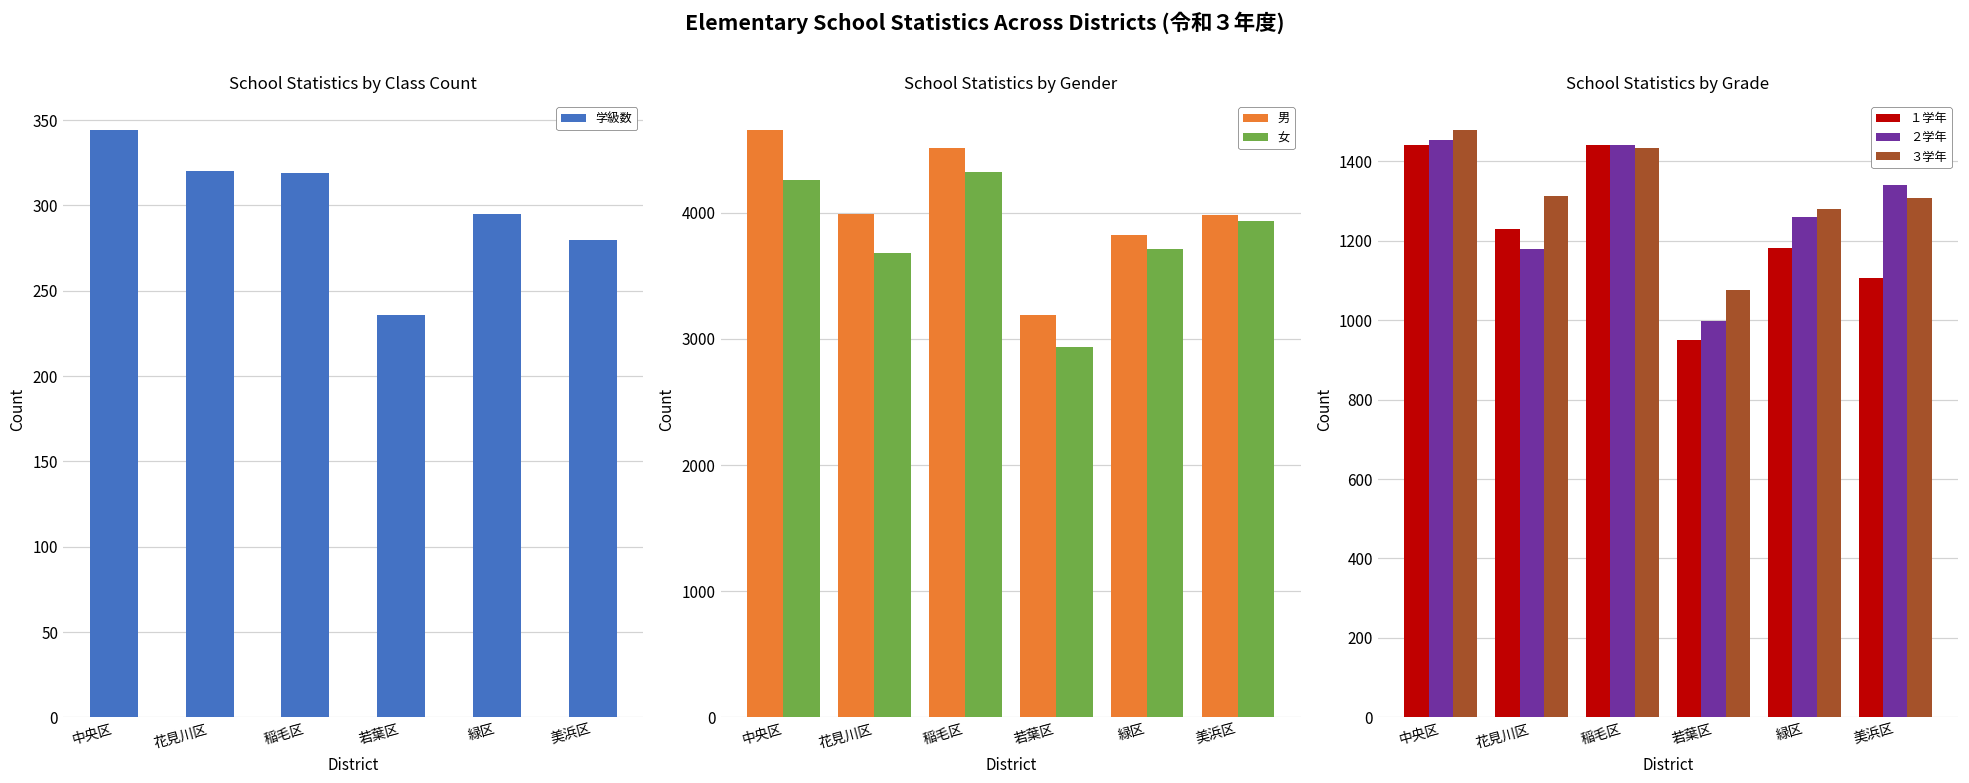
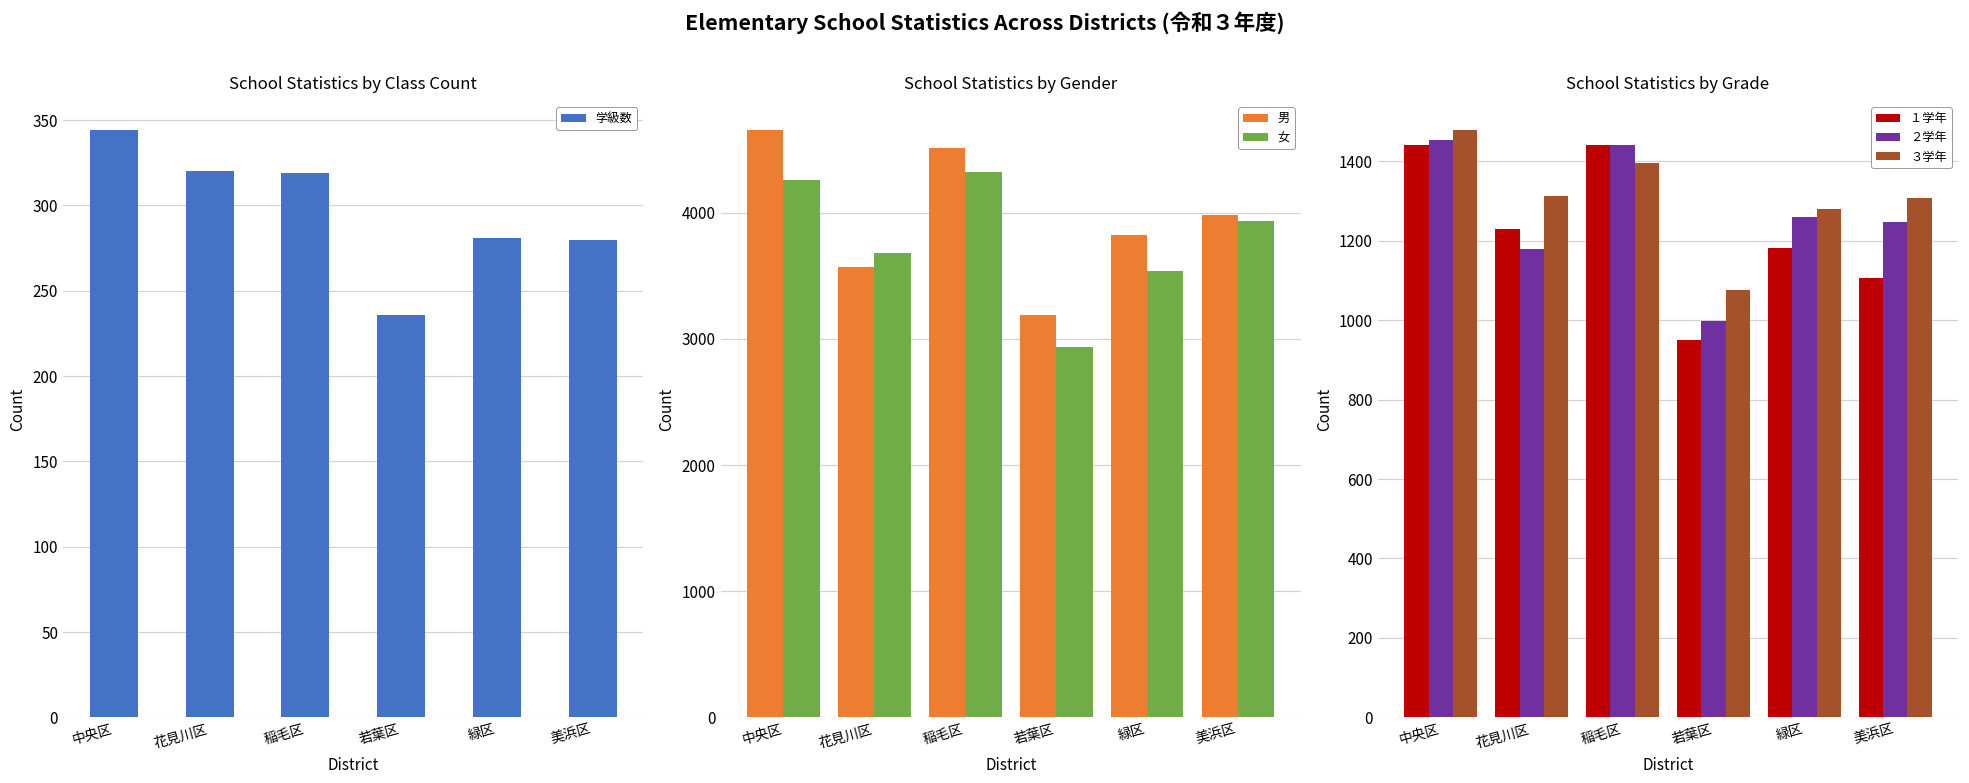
  {
    "School Statistics by Class Count": {
      "中央区": 344,
      "花見川区": 320,
      "稲毛区": 319,
      "若葉区": 236,
-     "緑区": 295,
+     "緑区": 281,
      "美浜区": 280
    },
    "School Statistics by Gender": {
      "男": {
        "中央区": 4650,
-       "花見川区": 3990,
+       "花見川区": 3570,
        "稲毛区": 4510,
        "若葉区": 3190,
        "緑区": 3820,
        "美浜区": 3980
      },
      "女": {
        "中央区": 4260,
        "花見川区": 3680,
        "稲毛区": 4320,
        "若葉区": 2930,
-       "緑区": 3710,
+       "緑区": 3540,
        "美浜区": 3940
      }
    },
    "School Statistics by Grade": {
      "１学年": {
        "中央区": 1440,
        "花見川区": 1230,
        "稲毛区": 1440,
        "若葉区": 950,
        "緑区": 1180,
        "美浜区": 1110
      },
      "２学年": {
        "中央区": 1450,
        "花見川区": 1180,
        "稲毛区": 1440,
        "若葉区": 1000,
        "緑区": 1260,
-       "美浜区": 1340
+       "美浜区": 1250
      },
      "３学年": {
        "中央区": 1480,
        "花見川区": 1310,
-       "稲毛区": 1440,
+       "稲毛区": 1400,
        "若葉区": 1080,
        "緑区": 1280,
        "美浜区": 1310
      }
    }
  }
